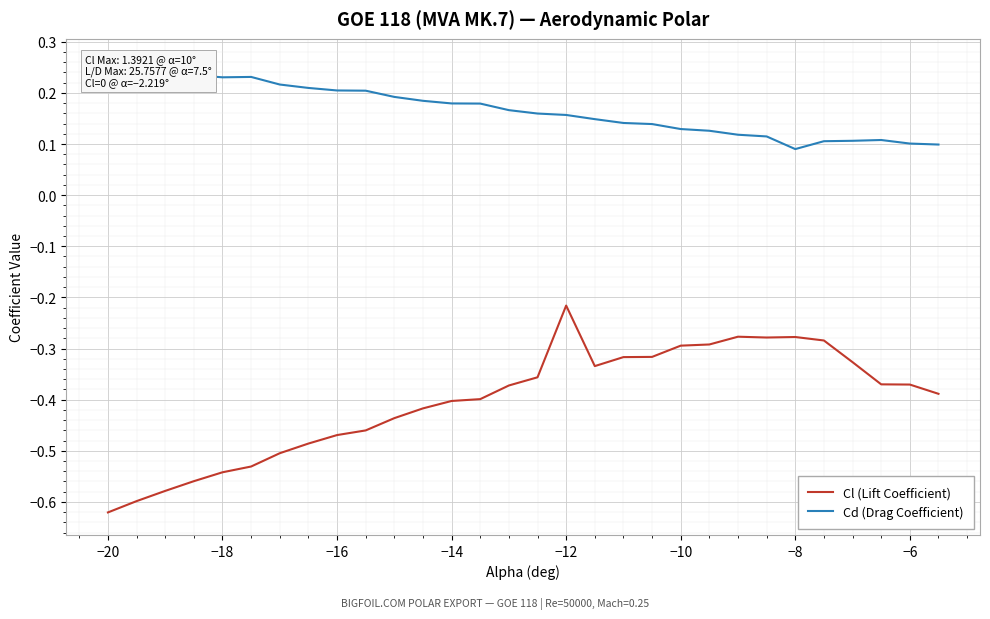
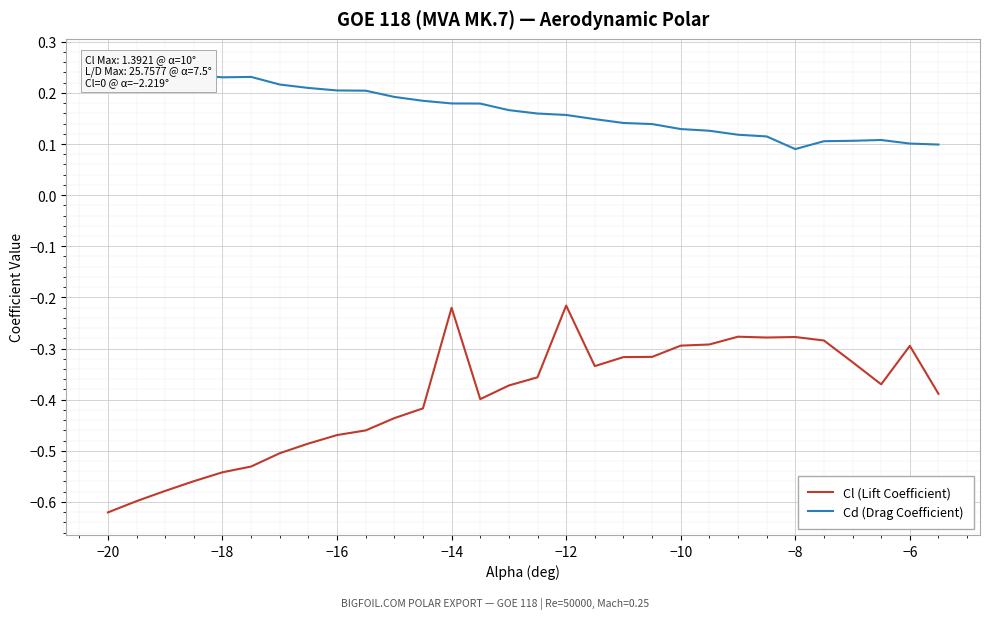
  {
    "Cl (Lift Coefficient)": {
      "−20": -0.62,
      "−18": -0.54,
      "−16": -0.47,
-     "−14": -0.40,
+     "−14": -0.22,
      "−12": -0.22,
      "−10": -0.29,
      "−8": -0.28,
-     "−6": -0.37
+     "−6": -0.29
    },
    "Cd (Drag Coefficient)": {
      "−18": 0.23,
      "−16": 0.20,
      "−14": 0.18,
      "−12": 0.16,
      "−10": 0.13,
      "−8": 0.09,
      "−6": 0.10
    }
  }
